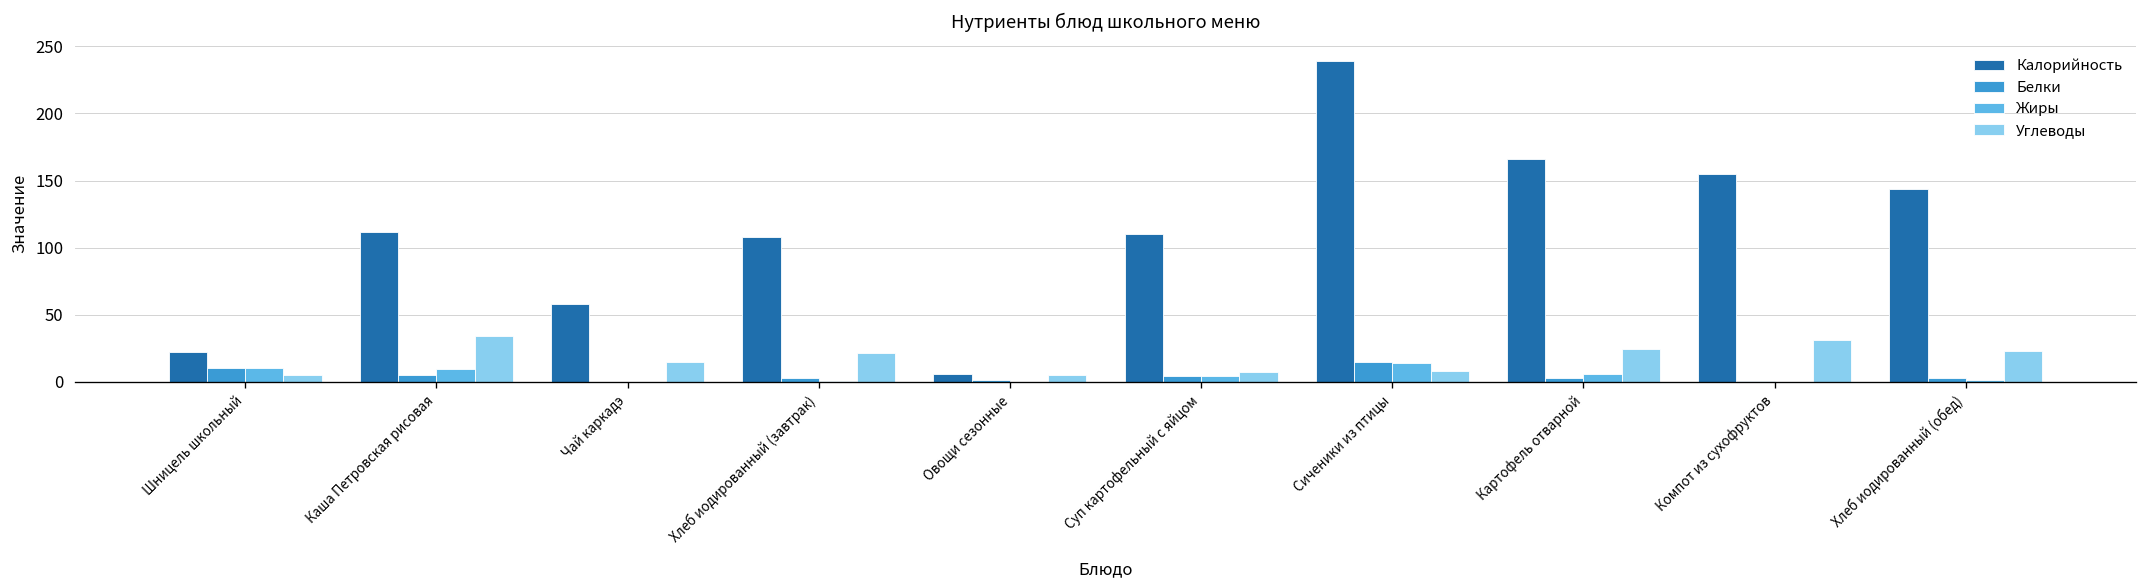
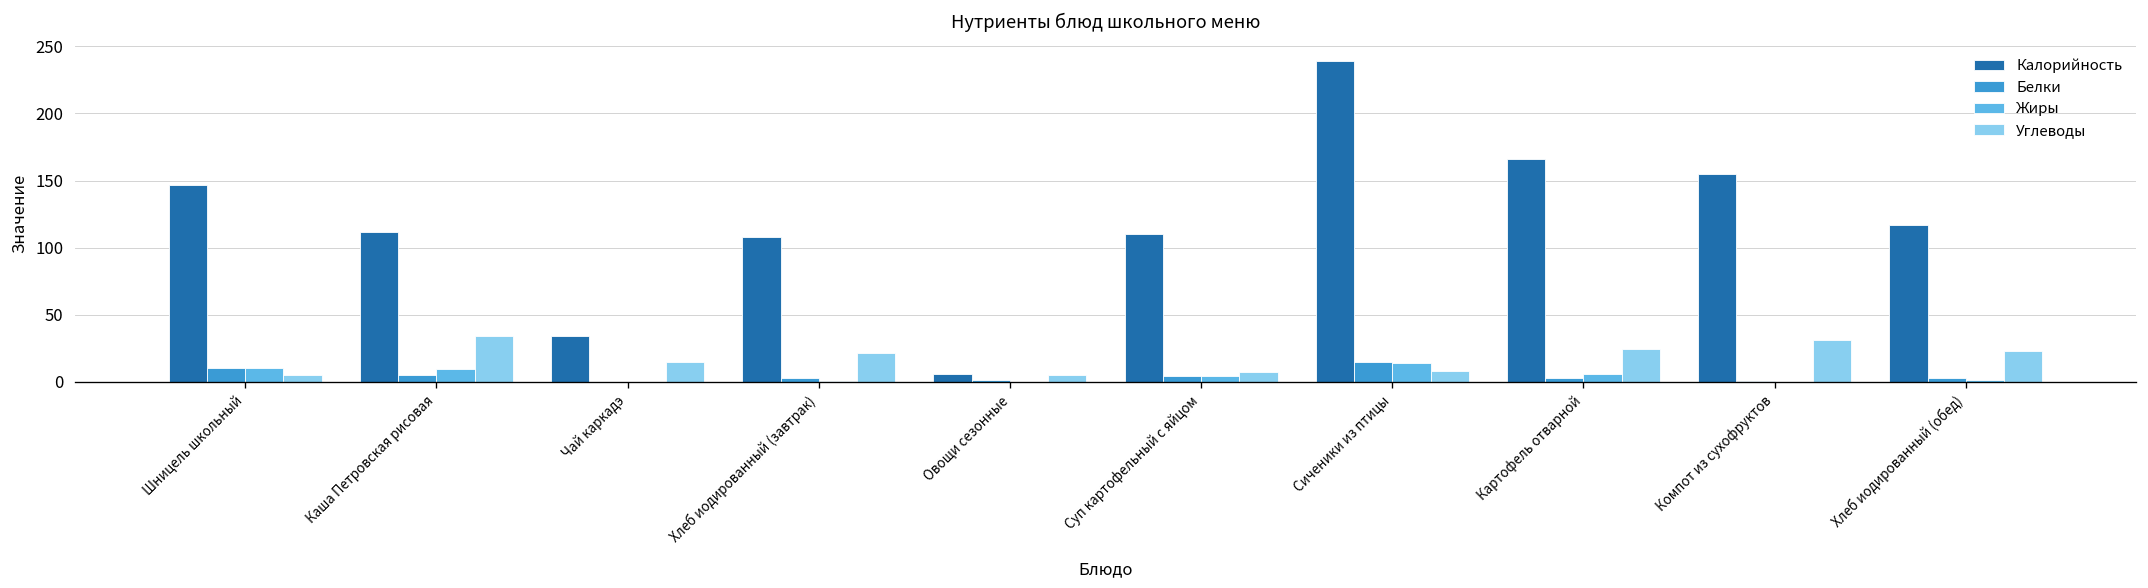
  {
    "Калорийность": {
-     "Шницель школьный": 22,
+     "Шницель школьный": 147,
      "Каша Петровская рисовая": 112,
-     "Чай каркадэ": 58,
+     "Чай каркадэ": 34,
      "Хлеб иодированный (завтрак)": 108,
      "Овощи сезонные": 6,
      "Суп картофельный с яйцом": 110,
      "Сиченики из птицы": 239,
      "Картофель отварной": 166,
      "Компот из сухофруктов": 155,
-     "Хлеб иодированный (обед)": 144
+     "Хлеб иодированный (обед)": 117
    }
  }
